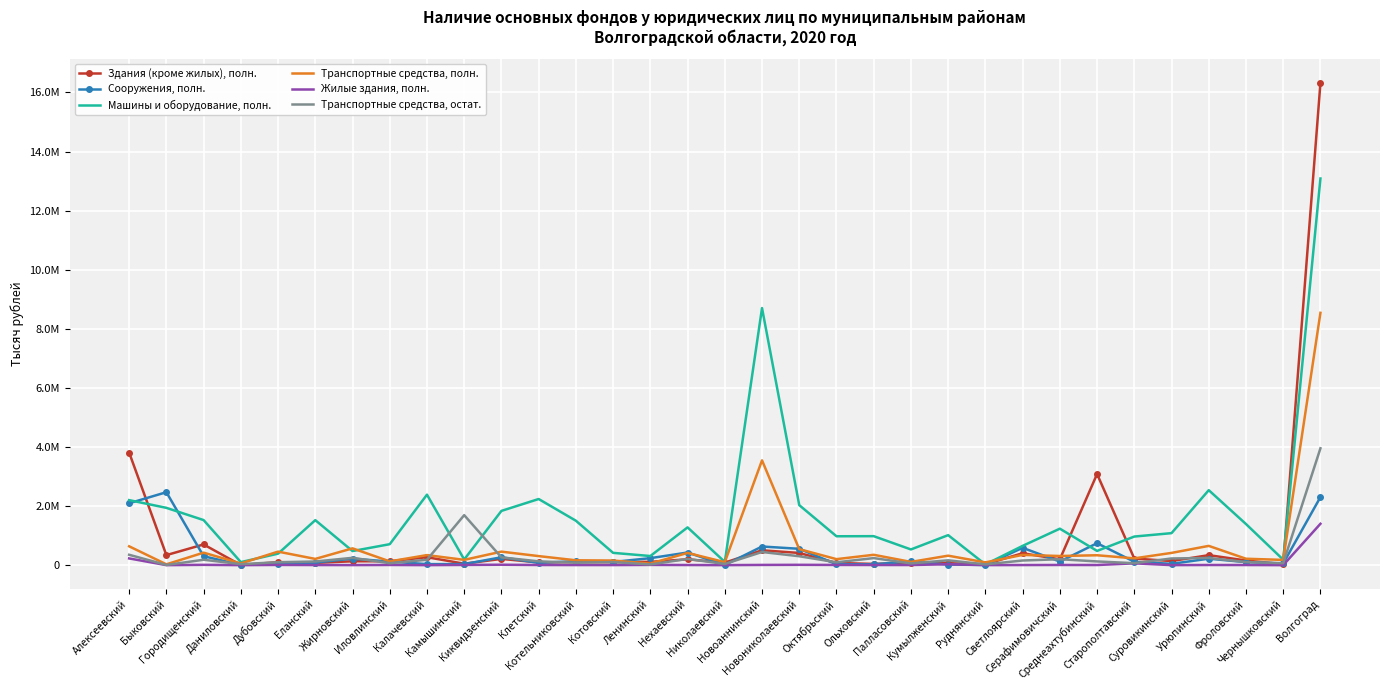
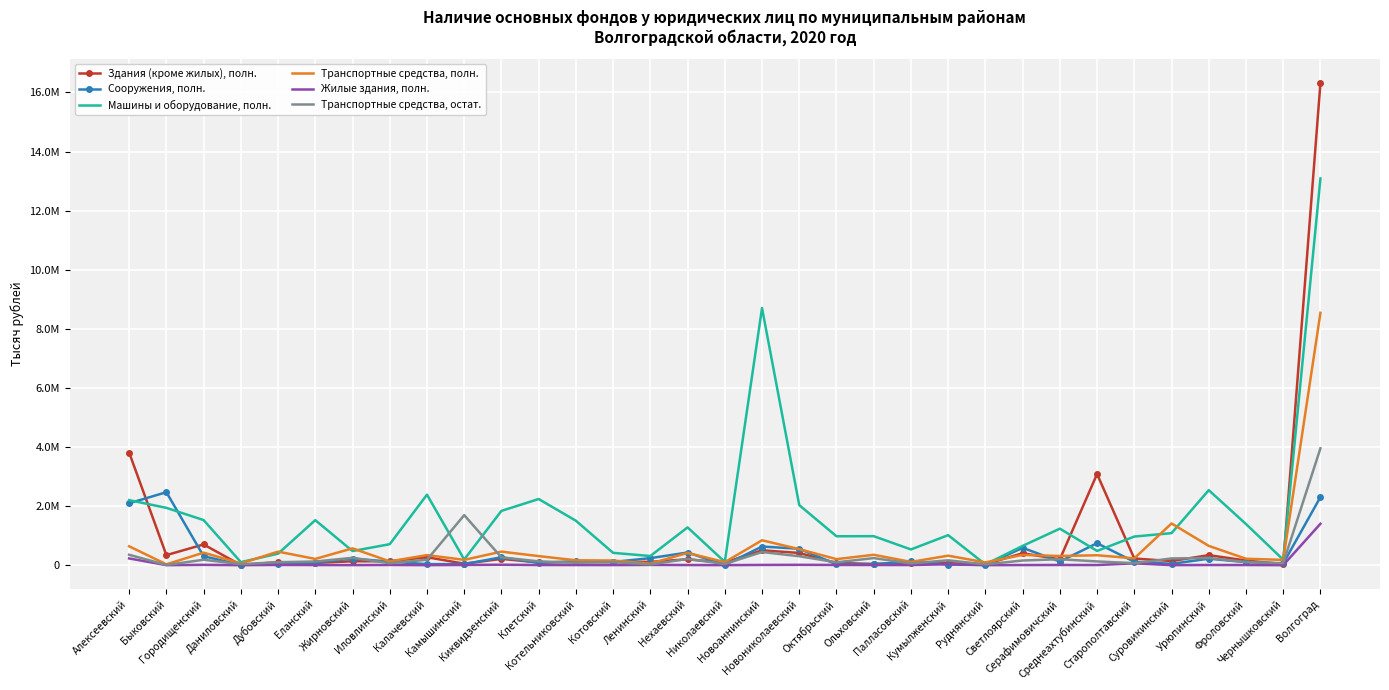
  {
    "Здания (кроме жилых), полн.": {
      "Алексеевский": 3800000,
      "Быковский": 300000,
      "Городищенский": 700000,
      "Жирновский": 100000,
      "Новониколаевский": 400000,
      "Среднеахтубинский": 3100000,
      "Суровикинский": 100000,
      "Урюпинский": 300000,
      "Волгоград": 16300000
    },
    "Сооружения, полн.": {
      "Алексеевский": 2100000,
      "Быковский": 2500000,
      "Городищенский": 300000,
      "Новоаннинский": 600000,
      "Среднеахтубинский": 700000,
      "Волгоград": 2300000
    },
    "Машины и оборудование, полн.": {
      "Алексеевский": 2200000,
      "Быковский": 1900000,
      "Городищенский": 1500000,
      "Еланский": 1500000,
      "Жирновский": 500000,
      "Иловлинский": 700000,
      "Калачевский": 2400000,
      "Киквидзенский": 1800000,
      "Клетский": 2200000,
      "Котельниковский": 1500000,
      "Котовский": 400000,
      "Нехаевский": 1300000,
      "Новоаннинский": 8700000,
      "Новониколаевский": 2000000,
      "Октябрьский": 1000000,
      "Ольховский": 1000000,
      "Палласовский": 500000,
      "Кумылженский": 1000000,
      "Серафимовичский": 1200000,
      "Среднеахтубинский": 500000,
      "Старополтавский": 1000000,
      "Суровикинский": 1100000,
      "Урюпинский": 2500000,
      "Фроловский": 1400000,
      "Волгоград": 13100000
    },
    "Транспортные средства, полн.": {
      "Алексеевский": 600000,
      "Городищенский": 400000,
      "Еланский": 200000,
      "Жирновский": 600000,
      "Киквидзенский": 500000,
      "Клетский": 300000,
-     "Новоаннинский": 3500000,
+     "Новоаннинский": 800000,
      "Октябрьский": 200000,
      "Ольховский": 400000,
      "Кумылженский": 300000,
      "Серафимовичский": 300000,
      "Среднеахтубинский": 300000,
-     "Суровикинский": 400000,
+     "Суровикинский": 1400000,
      "Урюпинский": 700000,
      "Волгоград": 8500000
    },
    "Жилые здания, полн.": {
      "Алексеевский": 200000,
      "Городищенский": 0,
      "Жирновский": 0,
      "Киквидзенский": 0,
      "Котовский": 0,
      "Нехаевский": 0,
      "Новоаннинский": 0,
      "Новониколаевский": 0,
      "Светлоярский": 0,
      "Серафимовичский": 0,
      "Среднеахтубинский": 0,
      "Урюпинский": 0,
      "Фроловский": 0,
      "Волгоград": 1400000
    },
    "Транспортные средства, остат.": {
      "Алексеевский": 400000,
      "Городищенский": 200000,
      "Калачевский": 200000,
      "Камышинский": 1700000,
      "Новониколаевский": 300000,
      "Ольховский": 200000,
      "Кумылженский": 200000,
      "Светлоярский": 200000,
      "Среднеахтубинский": 100000,
      "Суровикинский": 200000,
      "Волгоград": 4000000
    }
  }
